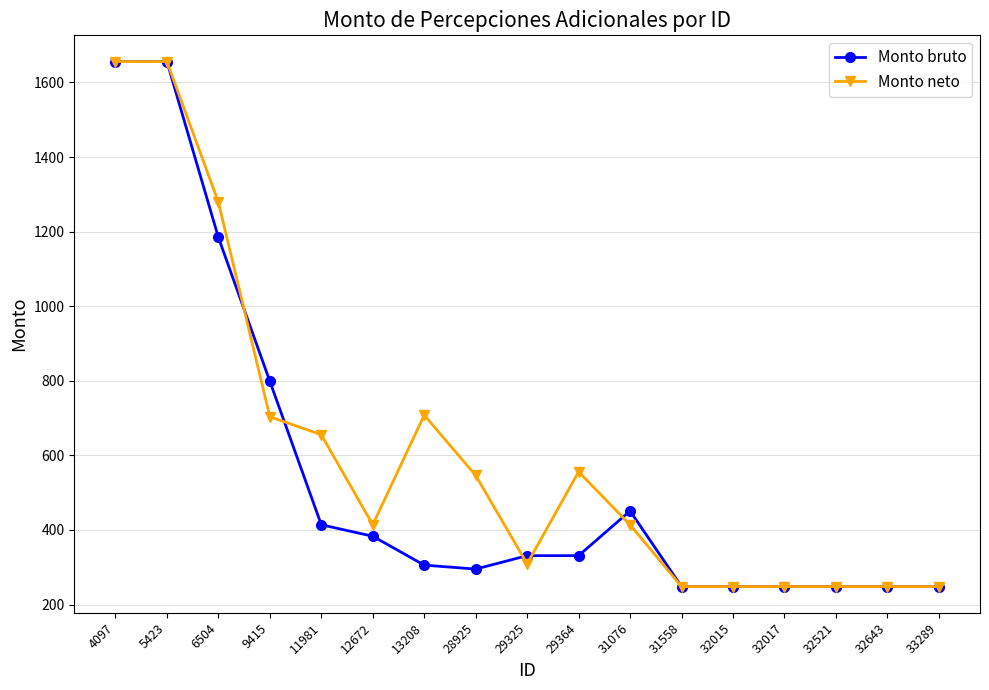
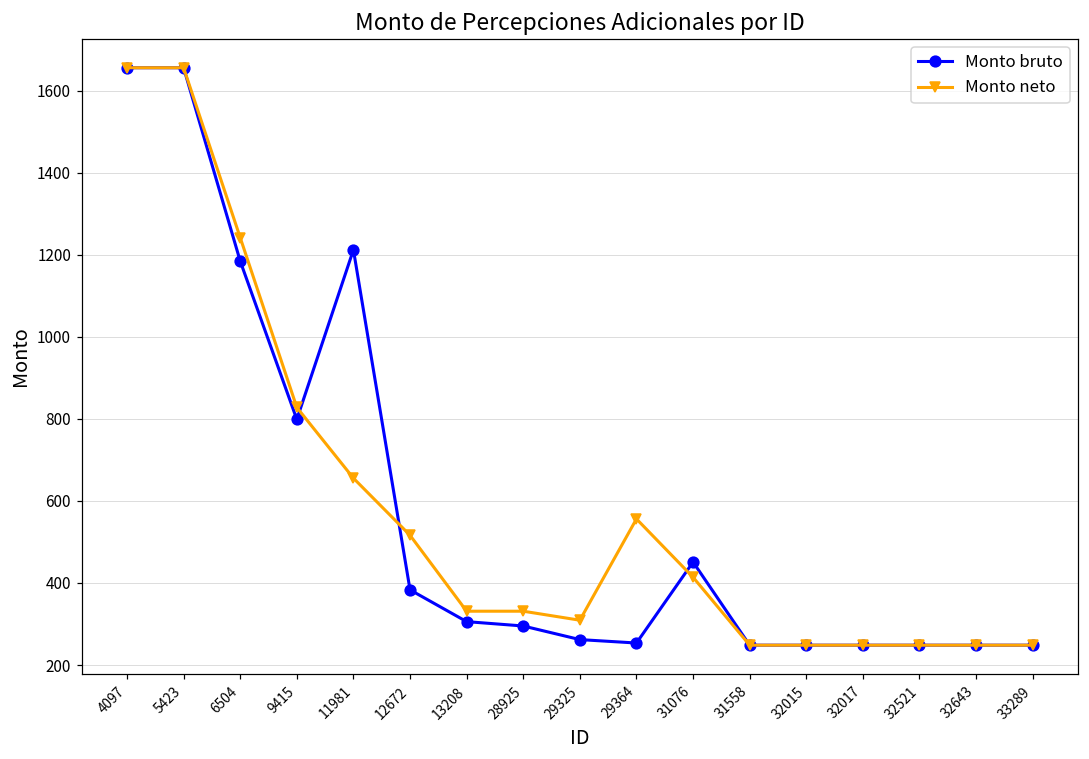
  {
    "Monto bruto": {
      "6504": 1180,
      "9415": 800,
-     "11981": 410,
+     "11981": 1210,
      "12672": 380,
      "13208": 310,
      "28925": 300,
-     "29325": 330,
-     "29364": 330,
+     "29325": 260,
+     "29364": 250,
      "31076": 450
    },
    "Monto neto": {
-     "6504": 1280,
-     "9415": 700,
+     "6504": 1240,
+     "9415": 830,
      "11981": 660,
-     "12672": 410,
-     "13208": 710,
-     "28925": 550,
+     "12672": 520,
+     "13208": 330,
+     "28925": 330,
      "29325": 310,
      "29364": 560,
      "31076": 410
    }
  }
